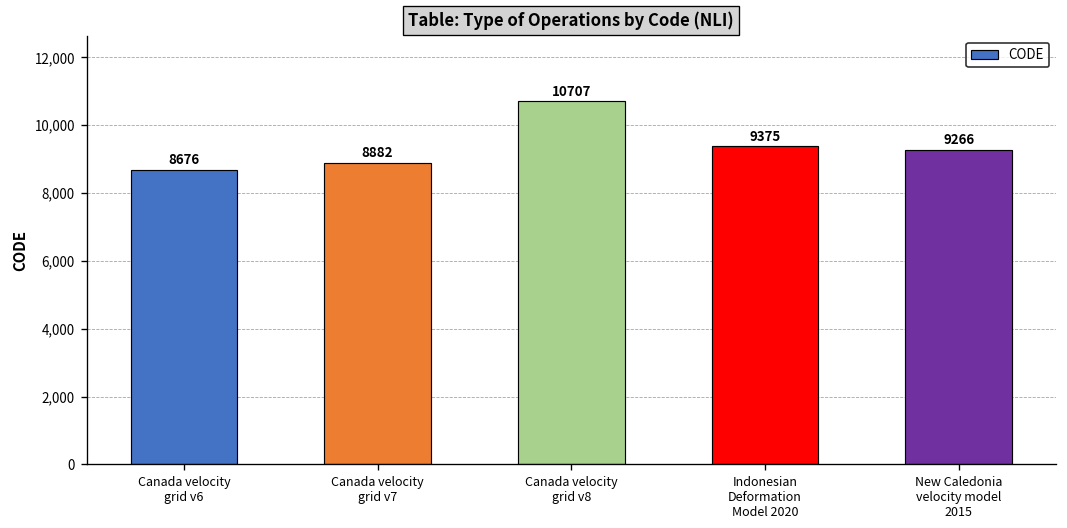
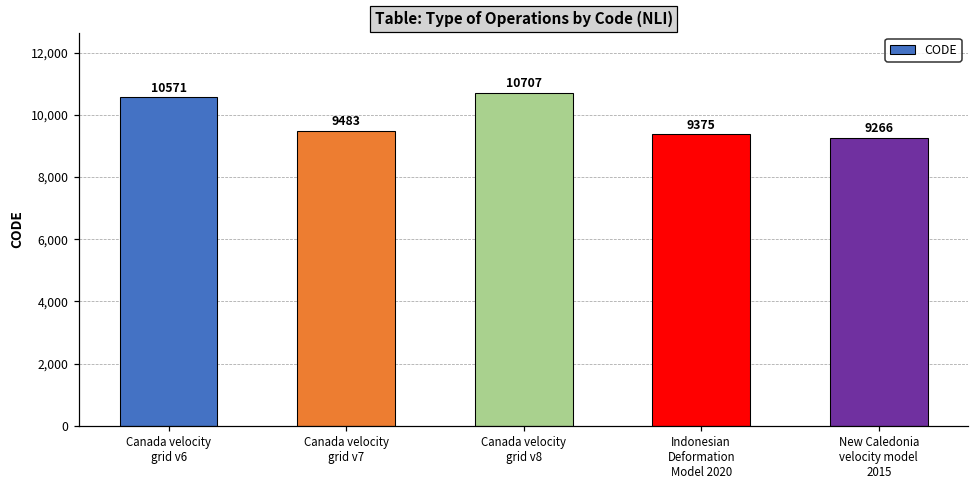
  {
-   "Canada velocity grid v6": 8676,
-   "Canada velocity grid v7": 8882,
+   "Canada velocity grid v6": 10571,
+   "Canada velocity grid v7": 9483,
    "Canada velocity grid v8": 10707,
    "Indonesian Deformation Model 2020": 9375,
    "New Caledonia velocity model 2015": 9266
  }
